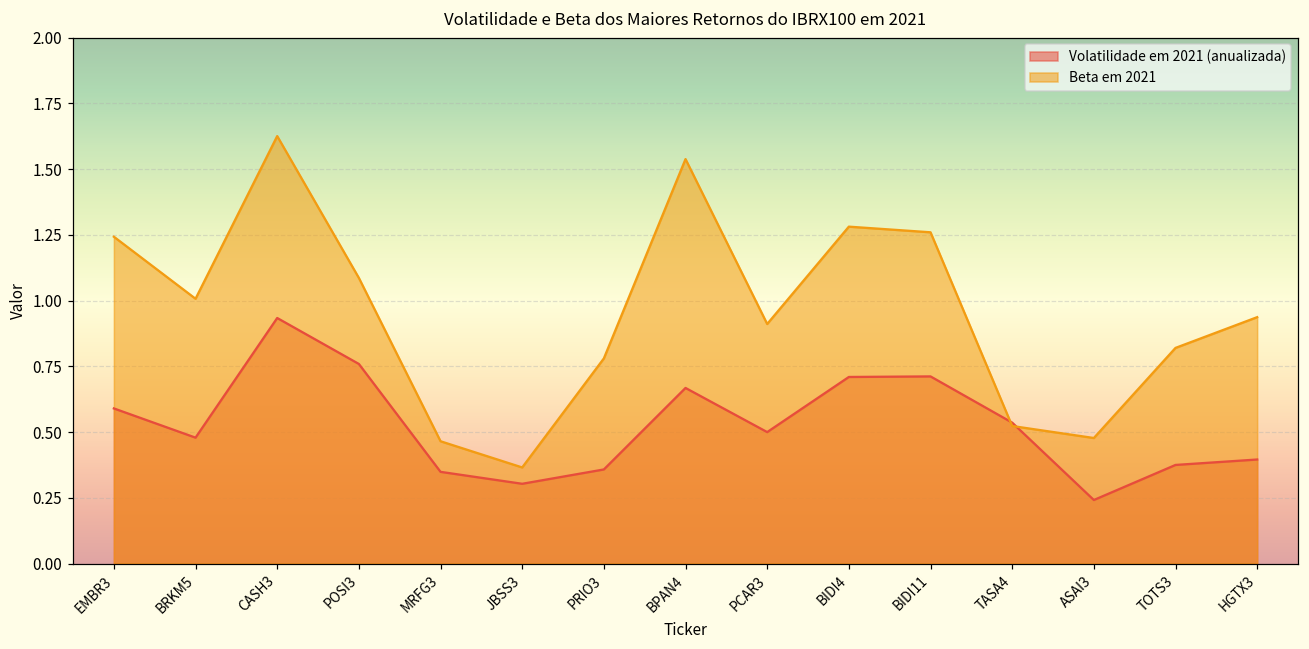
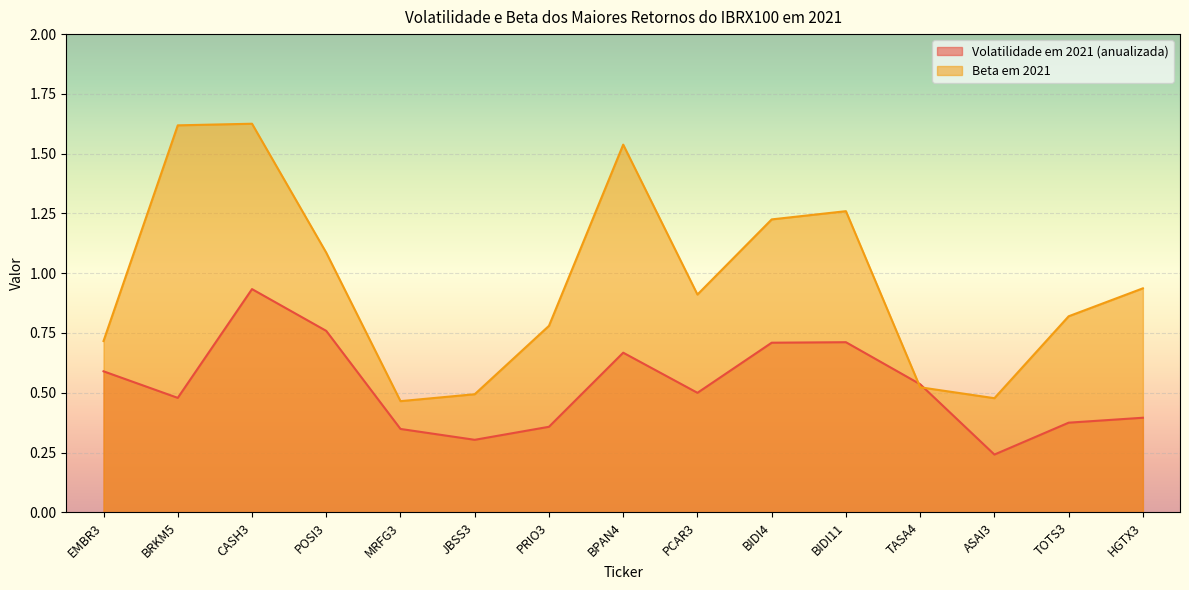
  {
    "Volatilidade em 2021 (anualizada)": {
      "EMBR3": 0.59,
      "BRKM5": 0.48,
      "CASH3": 0.93,
      "POSI3": 0.76,
      "MRFG3": 0.35,
      "JBSS3": 0.30,
      "PRIO3": 0.36,
      "BPAN4": 0.67,
      "PCAR3": 0.50,
      "BIDI4": 0.71,
      "BIDI11": 0.71,
      "TASA4": 0.54,
      "ASAI3": 0.24,
      "TOTS3": 0.37,
      "HGTX3": 0.40
    },
    "Beta em 2021": {
-     "EMBR3": 1.24,
-     "BRKM5": 1.01,
+     "EMBR3": 0.72,
+     "BRKM5": 1.62,
      "CASH3": 1.63,
      "POSI3": 1.09,
      "MRFG3": 0.46,
-     "JBSS3": 0.37,
+     "JBSS3": 0.49,
      "PRIO3": 0.78,
      "BPAN4": 1.54,
      "PCAR3": 0.91,
-     "BIDI4": 1.28,
+     "BIDI4": 1.23,
      "BIDI11": 1.26,
      "TASA4": 0.52,
      "ASAI3": 0.48,
      "TOTS3": 0.82,
      "HGTX3": 0.94
    }
  }
